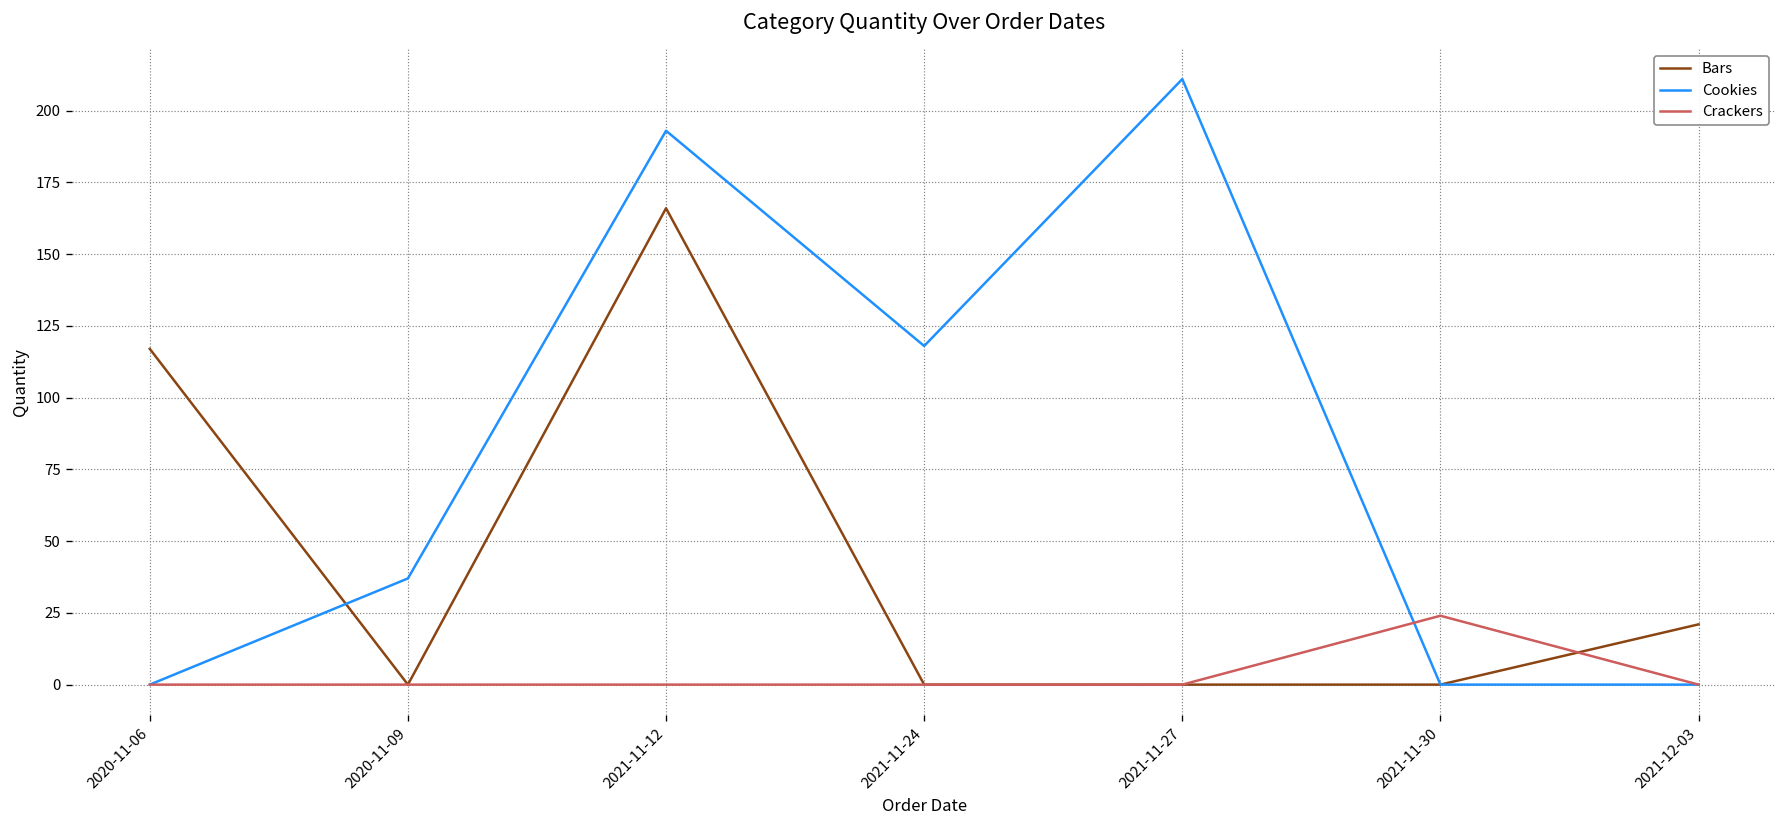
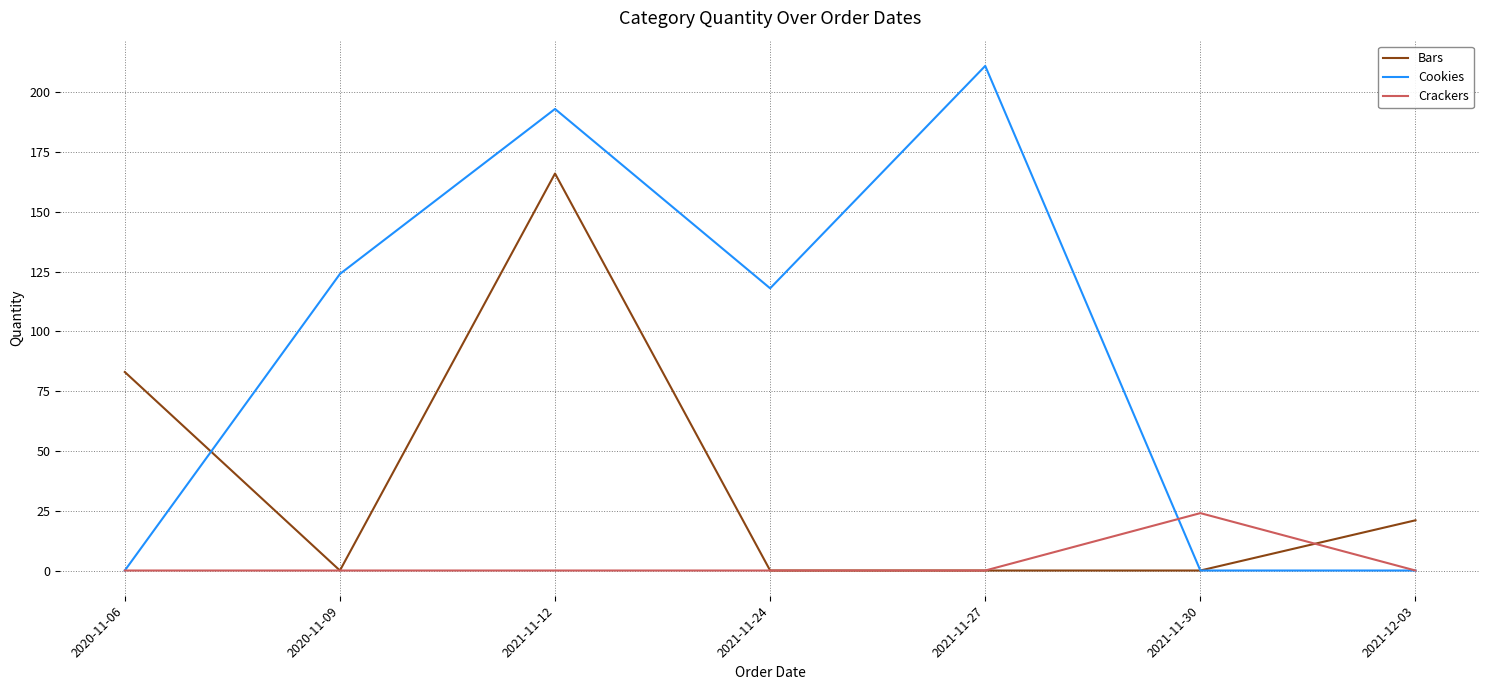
  {
    "Bars": {
-     "2020-11-06": 117,
+     "2020-11-06": 83,
      "2021-11-12": 166,
      "2021-12-03": 21
    },
    "Cookies": {
-     "2020-11-09": 37,
+     "2020-11-09": 124,
      "2021-11-12": 193,
      "2021-11-24": 118,
      "2021-11-27": 211
    },
    "Crackers": {
      "2021-11-12": 0,
      "2021-11-30": 24
    }
  }
